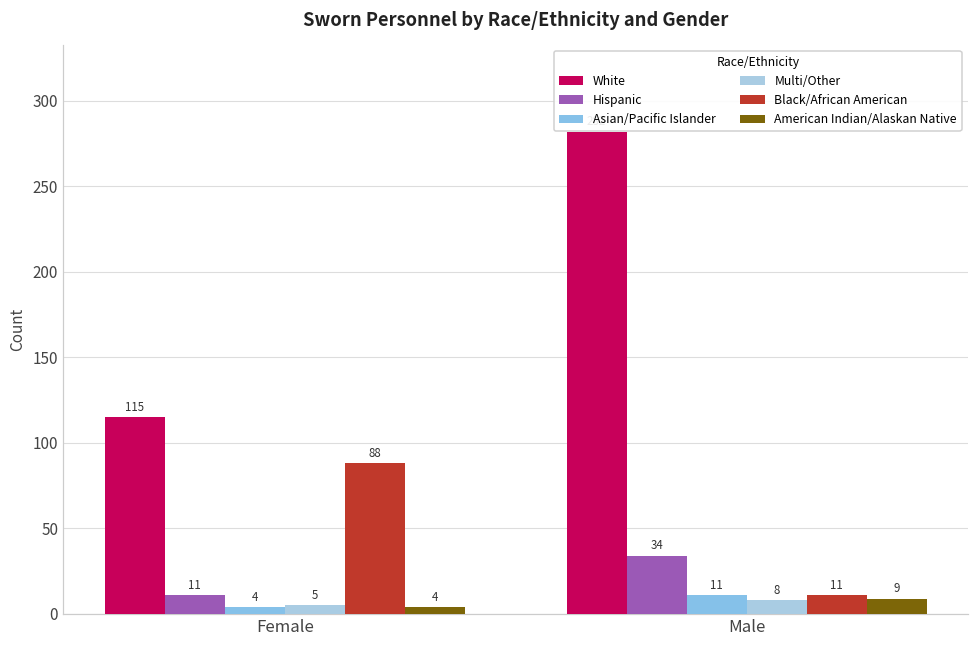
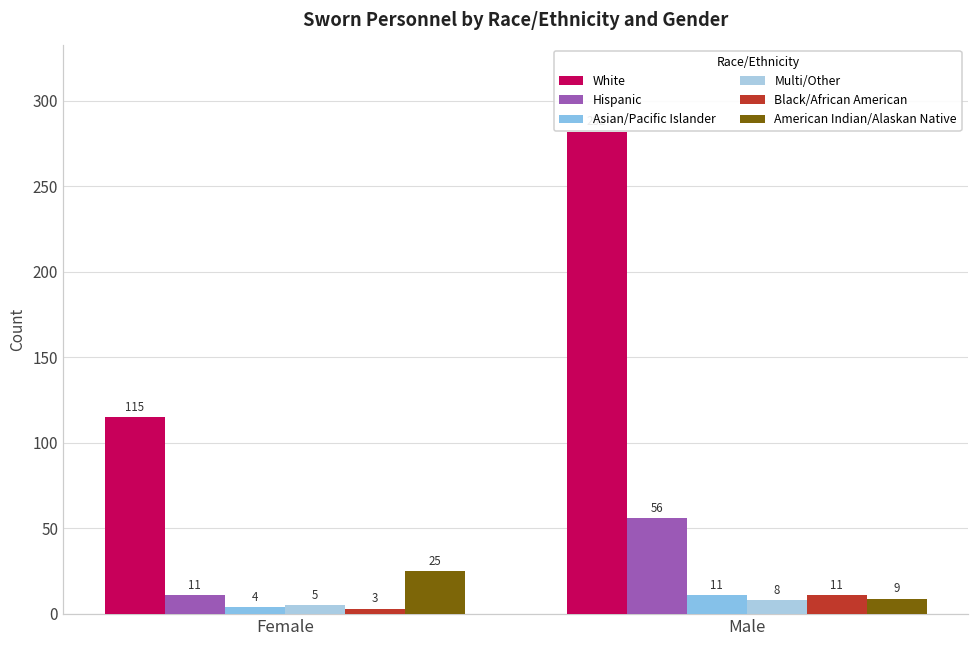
  {
    "White": {
      "Female": 115
    },
    "Hispanic": {
      "Female": 11,
-     "Male": 34
+     "Male": 56
    },
    "Black/African American": {
-     "Female": 88,
+     "Female": 3,
      "Male": 11
    },
    "American Indian/Alaskan Native": {
-     "Female": 4,
+     "Female": 25,
      "Male": 9
    }
  }
